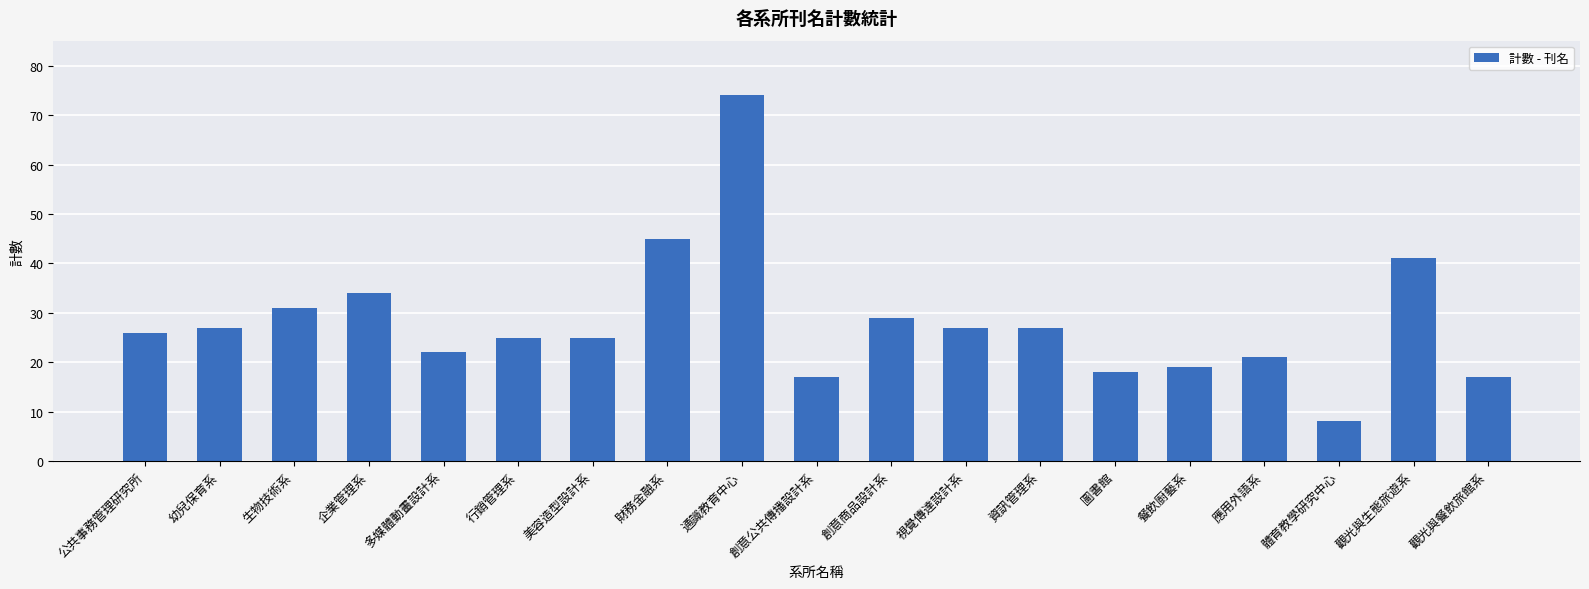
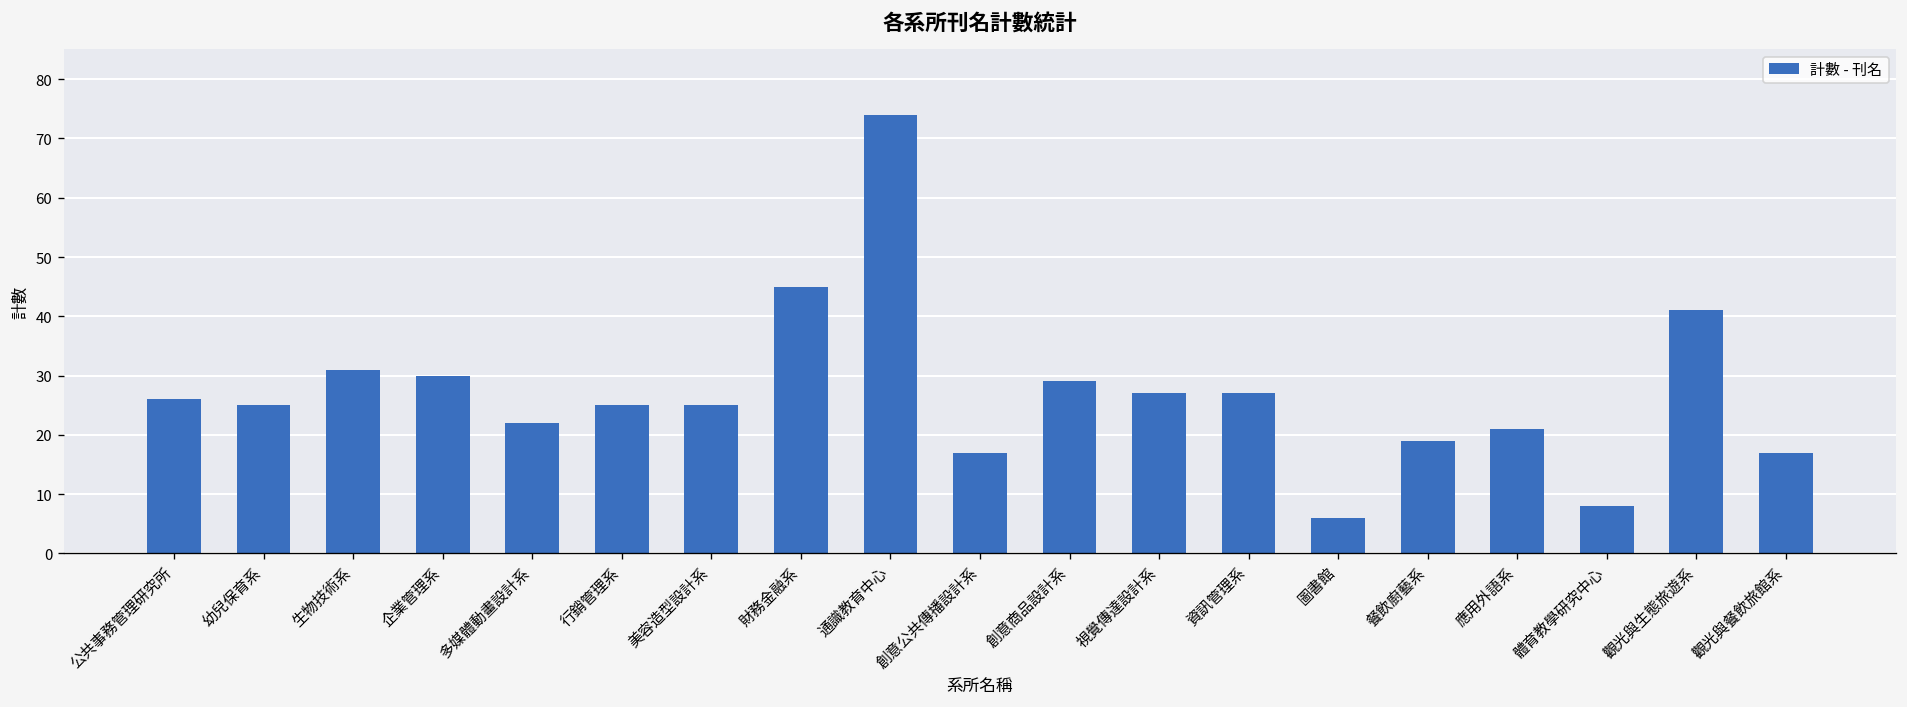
  {
    "公共事務管理研究所": 26,
-   "幼兒保育系": 27,
+   "幼兒保育系": 25,
    "生物技術系": 31,
-   "企業管理系": 34,
+   "企業管理系": 30,
    "多媒體動畫設計系": 22,
    "行銷管理系": 25,
    "美容造型設計系": 25,
    "財務金融系": 45,
    "通識教育中心": 74,
    "創意公共傳播設計系": 17,
    "創意商品設計系": 29,
    "視覺傳達設計系": 27,
    "資訊管理系": 27,
-   "圖書館": 18,
+   "圖書館": 6,
    "餐飲廚藝系": 19,
    "應用外語系": 21,
    "體育教學研究中心": 8,
    "觀光與生態旅遊系": 41,
    "觀光與餐飲旅館系": 17
  }
